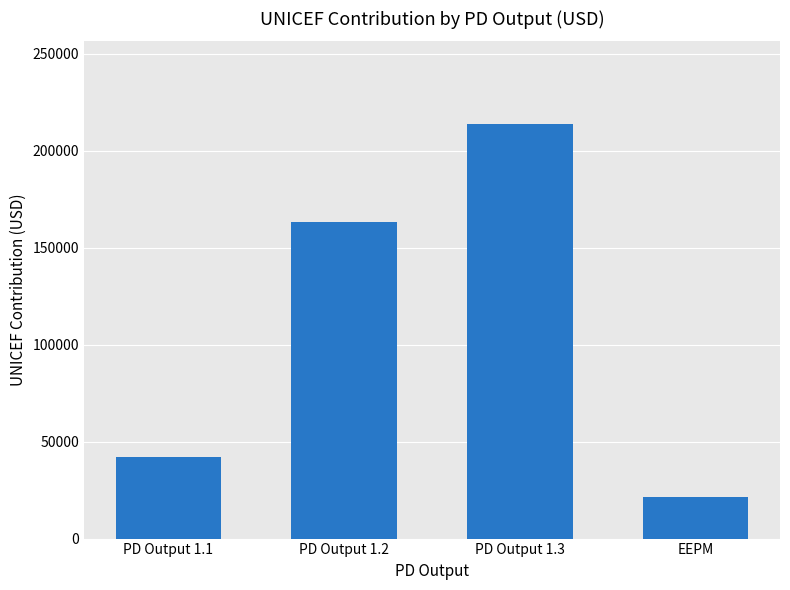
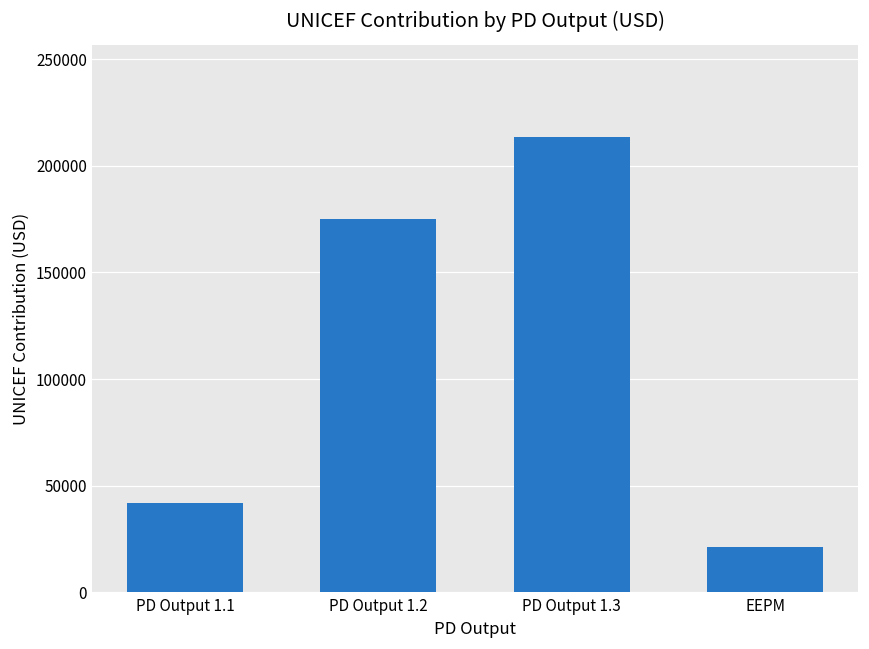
  {
    "PD Output 1.1": 42000,
-   "PD Output 1.2": 163000,
+   "PD Output 1.2": 175000,
    "PD Output 1.3": 214000,
    "EEPM": 21000
  }
